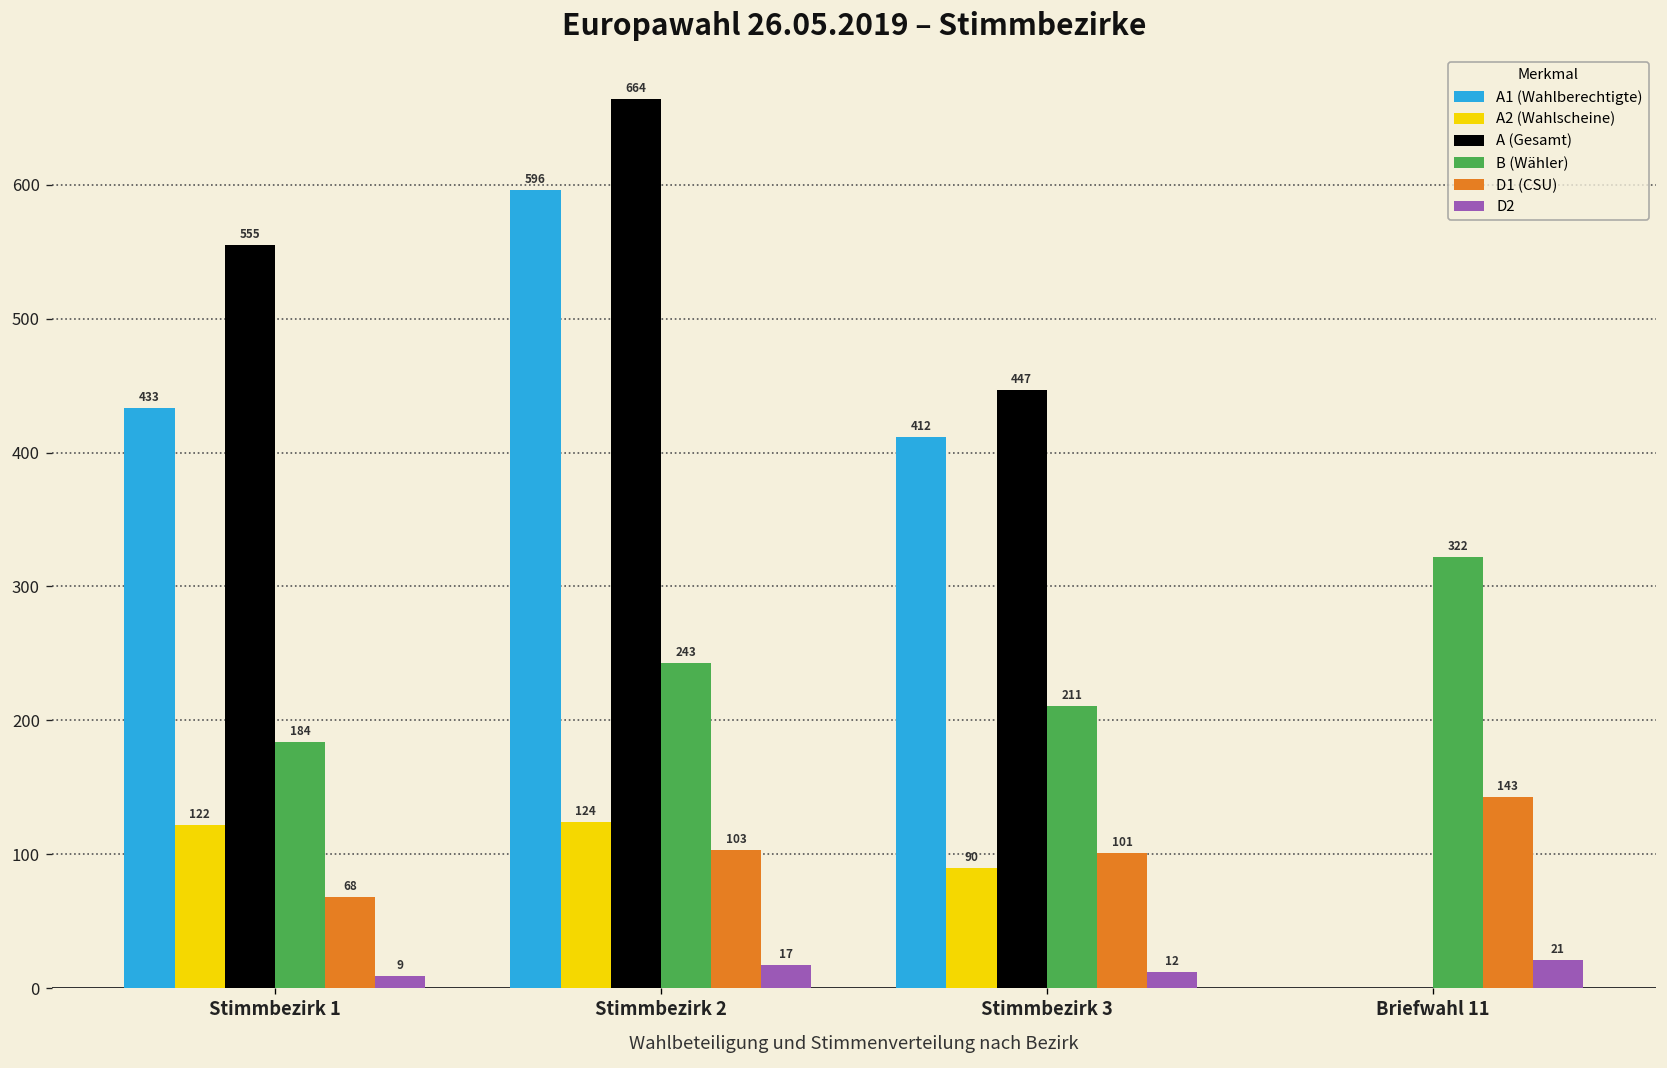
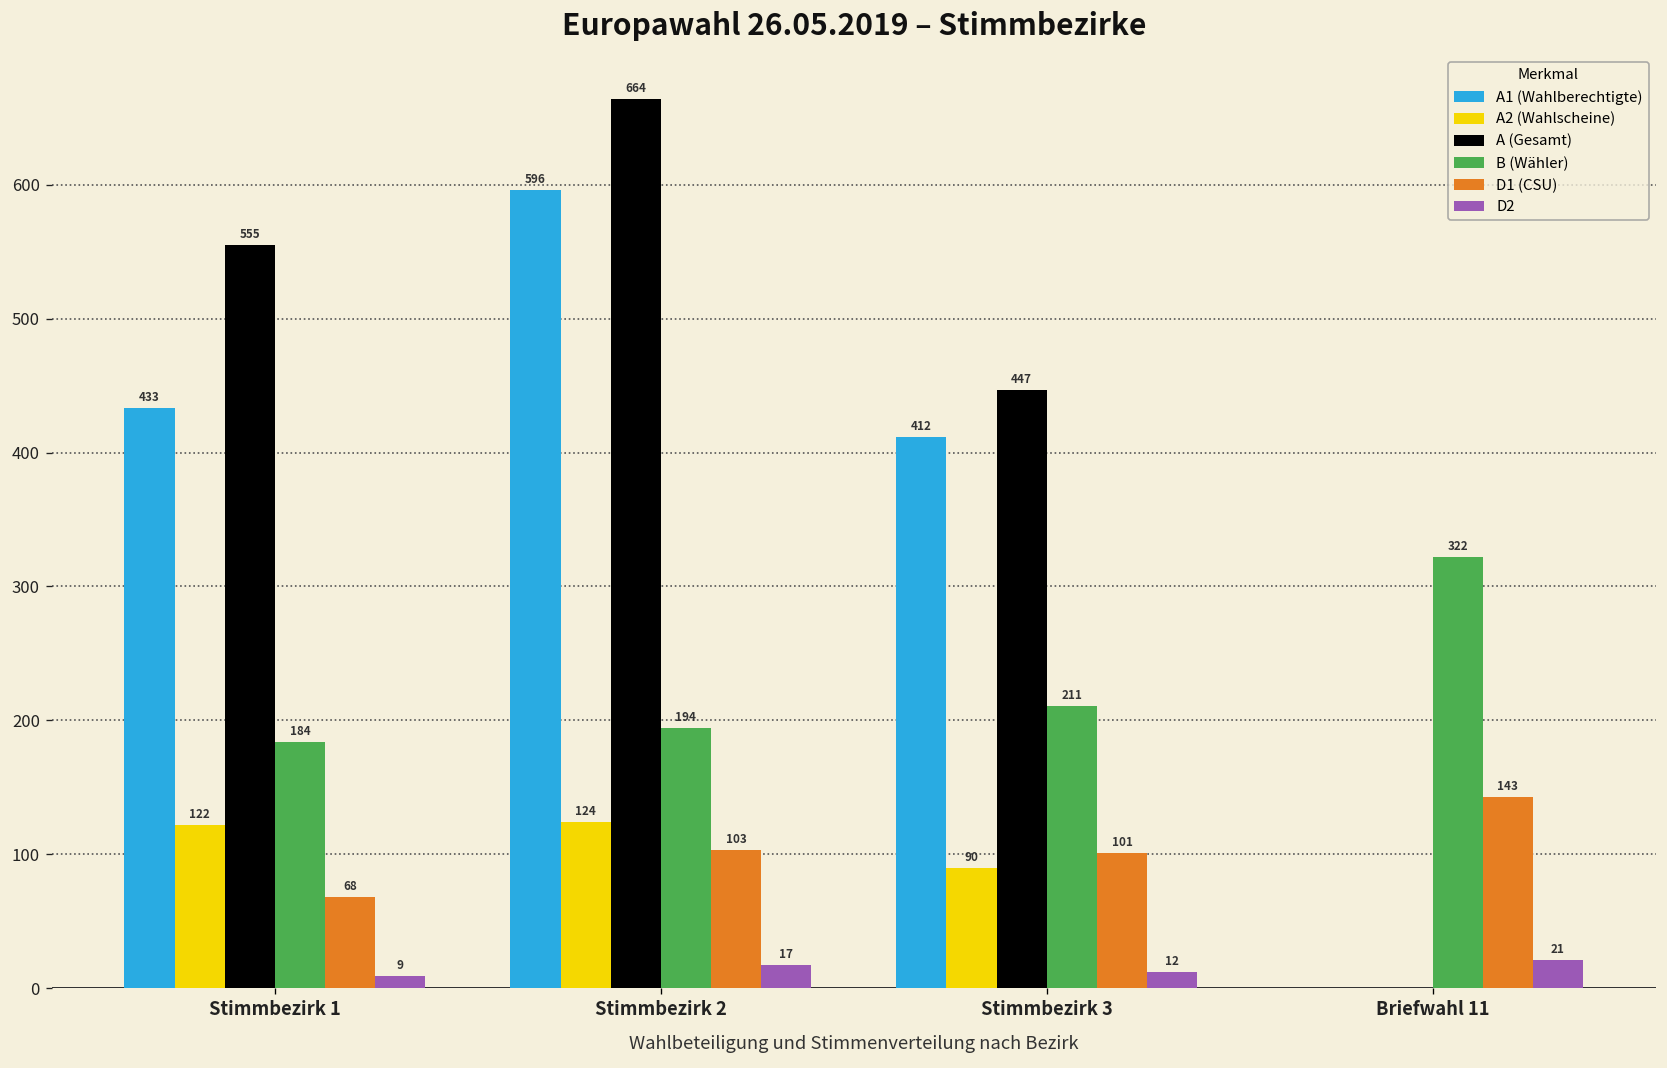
  {
    "A1 (Wahlberechtigte)": {
      "Stimmbezirk 1": 433,
      "Stimmbezirk 2": 596,
      "Stimmbezirk 3": 412
    },
    "A2 (Wahlscheine)": {
      "Stimmbezirk 1": 122,
      "Stimmbezirk 2": 124,
      "Stimmbezirk 3": 90
    },
    "A (Gesamt)": {
      "Stimmbezirk 1": 555,
      "Stimmbezirk 2": 664,
      "Stimmbezirk 3": 447
    },
    "B (Wähler)": {
      "Stimmbezirk 1": 184,
-     "Stimmbezirk 2": 243,
+     "Stimmbezirk 2": 194,
      "Stimmbezirk 3": 211,
      "Briefwahl 11": 322
    },
    "D1 (CSU)": {
      "Stimmbezirk 1": 68,
      "Stimmbezirk 2": 103,
      "Stimmbezirk 3": 101,
      "Briefwahl 11": 143
    },
    "D2": {
      "Stimmbezirk 1": 9,
      "Stimmbezirk 2": 17,
      "Stimmbezirk 3": 12,
      "Briefwahl 11": 21
    }
  }
